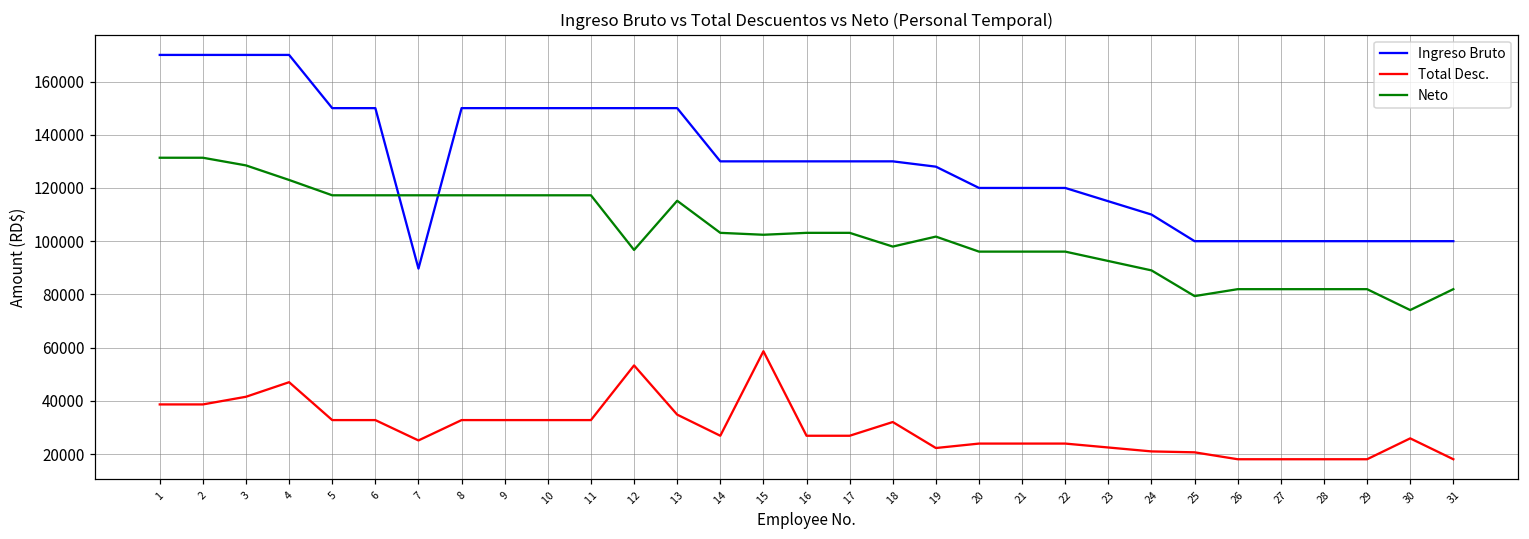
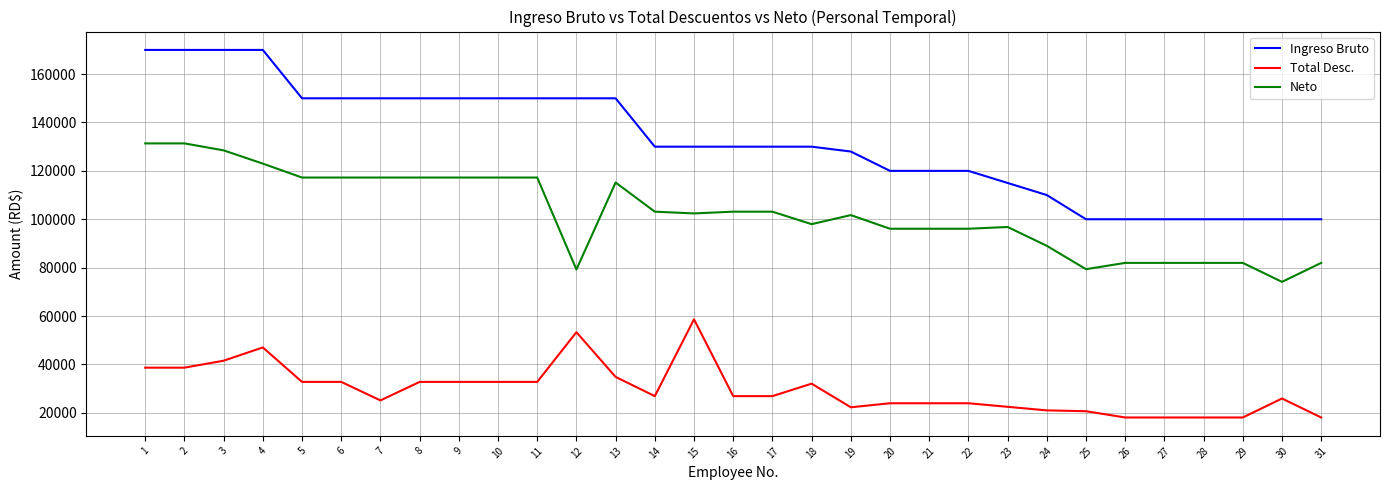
  {
    "Ingreso Bruto": {
      "1": 170000,
      "2": 170000,
      "3": 170000,
      "4": 170000,
      "5": 150000,
      "6": 150000,
-     "7": 90000,
+     "7": 150000,
      "8": 150000,
      "9": 150000,
      "10": 150000,
      "11": 150000,
      "12": 150000,
      "13": 150000,
      "14": 130000,
      "15": 130000,
      "16": 130000,
      "17": 130000,
      "18": 130000,
      "19": 128000,
      "20": 120000,
      "21": 120000,
      "22": 120000,
      "23": 115000,
      "24": 110000,
      "25": 100000,
      "26": 100000,
      "27": 100000,
      "28": 100000,
      "29": 100000,
      "30": 100000,
      "31": 100000
    },
    "Total Desc.": {
      "1": 39000,
      "2": 39000,
      "3": 42000,
      "4": 47000,
      "5": 33000,
      "6": 33000,
      "7": 25000,
      "8": 33000,
      "9": 33000,
      "10": 33000,
      "11": 33000,
      "12": 53000,
      "13": 35000,
      "14": 27000,
      "15": 59000,
      "16": 27000,
      "17": 27000,
      "18": 32000,
      "19": 22000,
      "20": 24000,
      "21": 24000,
      "22": 24000,
      "23": 22000,
      "24": 21000,
      "25": 21000,
      "26": 18000,
      "27": 18000,
      "28": 18000,
      "29": 18000,
      "30": 26000,
      "31": 18000
    },
    "Neto": {
      "1": 131000,
      "2": 131000,
      "3": 128000,
      "4": 123000,
      "5": 117000,
      "6": 117000,
      "7": 117000,
      "8": 117000,
      "9": 117000,
      "10": 117000,
      "11": 117000,
-     "12": 97000,
+     "12": 79000,
      "13": 115000,
      "14": 103000,
      "15": 102000,
      "16": 103000,
      "17": 103000,
      "18": 98000,
      "19": 102000,
      "20": 96000,
      "21": 96000,
      "22": 96000,
-     "23": 93000,
+     "23": 97000,
      "24": 89000,
      "25": 79000,
      "26": 82000,
      "27": 82000,
      "28": 82000,
      "29": 82000,
      "30": 74000,
      "31": 82000
    }
  }
